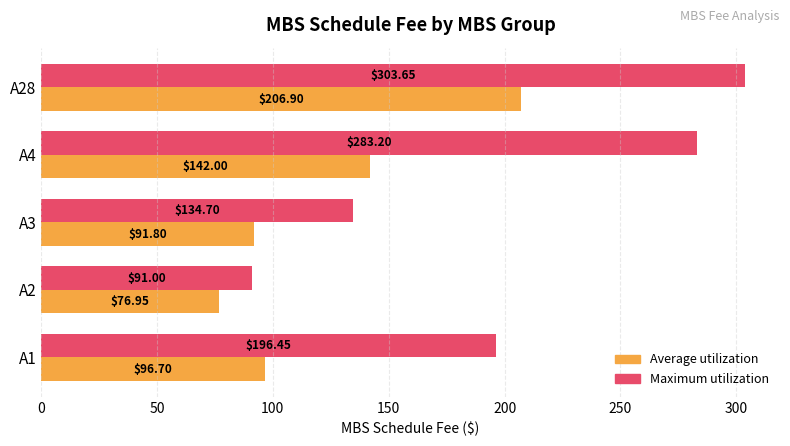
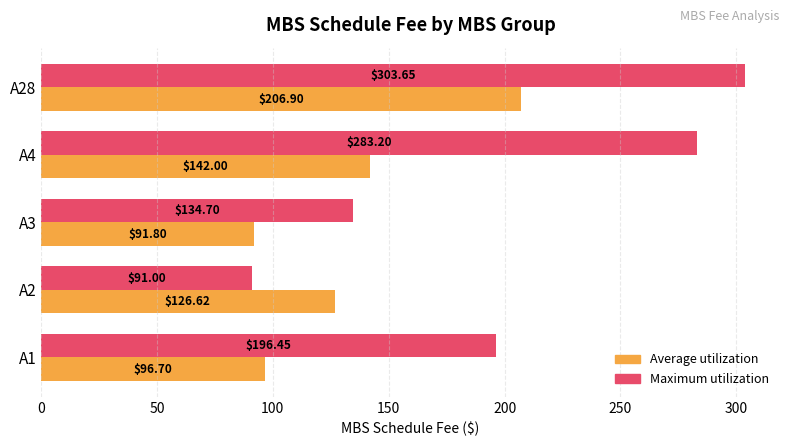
  {
    "Average utilization": {
      "A28": "$206.90",
      "A4": "$142.00",
      "A3": "$91.80",
-     "A2": "$76.95",
+     "A2": "$126.62",
      "A1": "$96.70"
    },
    "Maximum utilization": {
      "A28": "$303.65",
      "A4": "$283.20",
      "A3": "$134.70",
      "A2": "$91.00",
      "A1": "$196.45"
    }
  }
